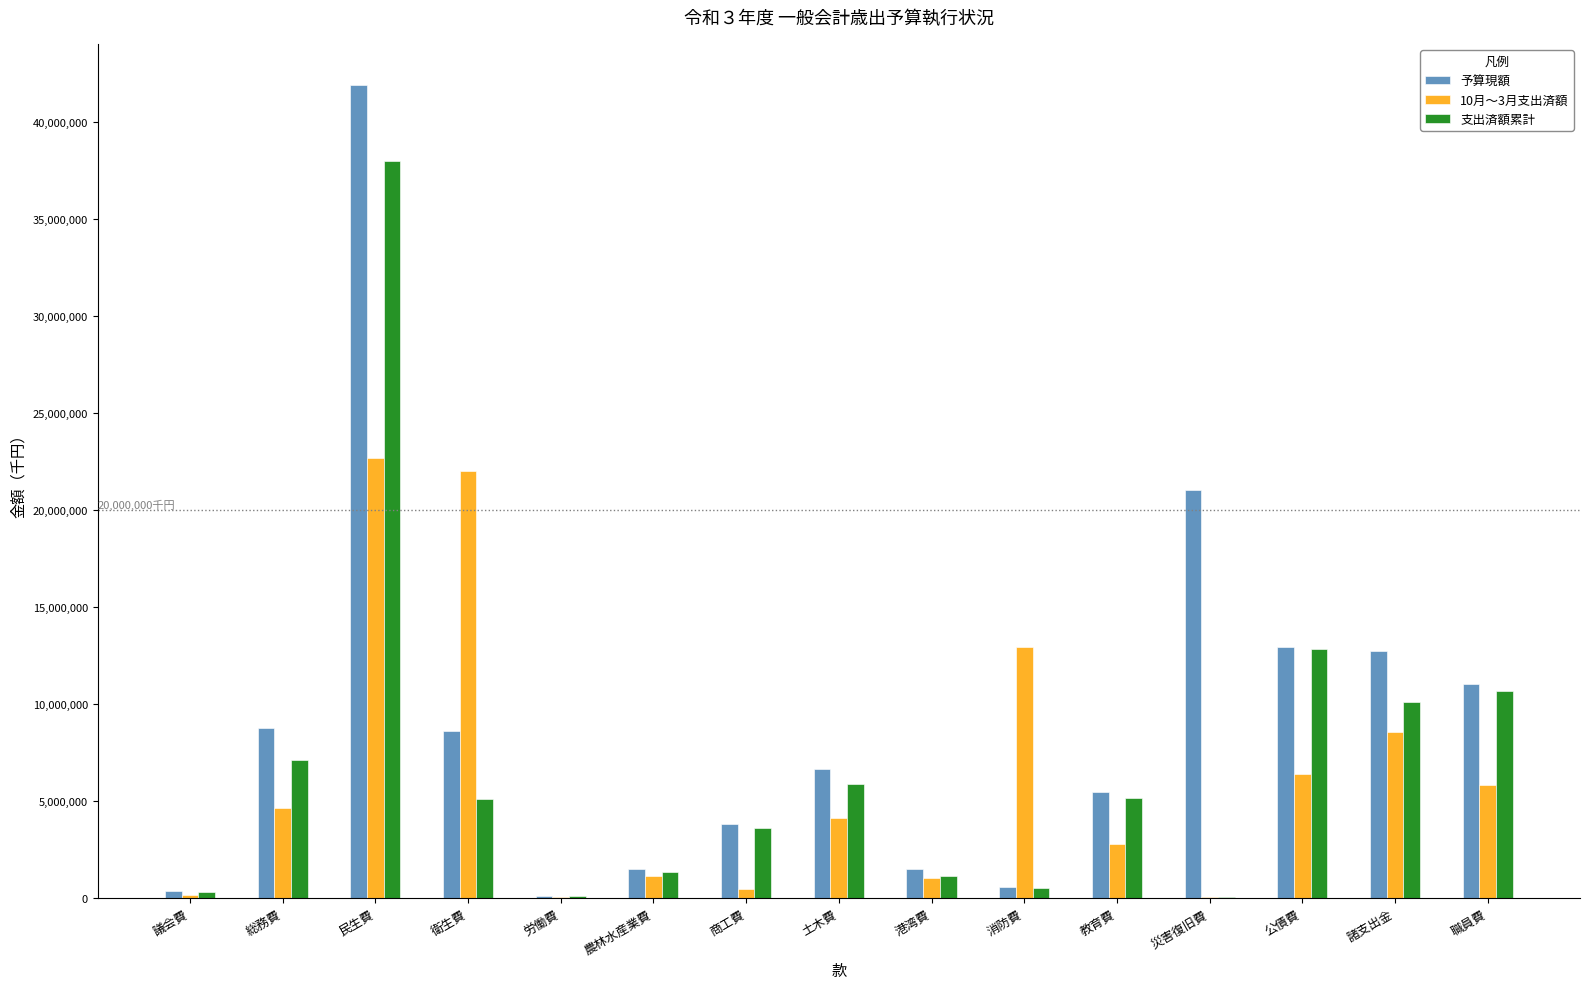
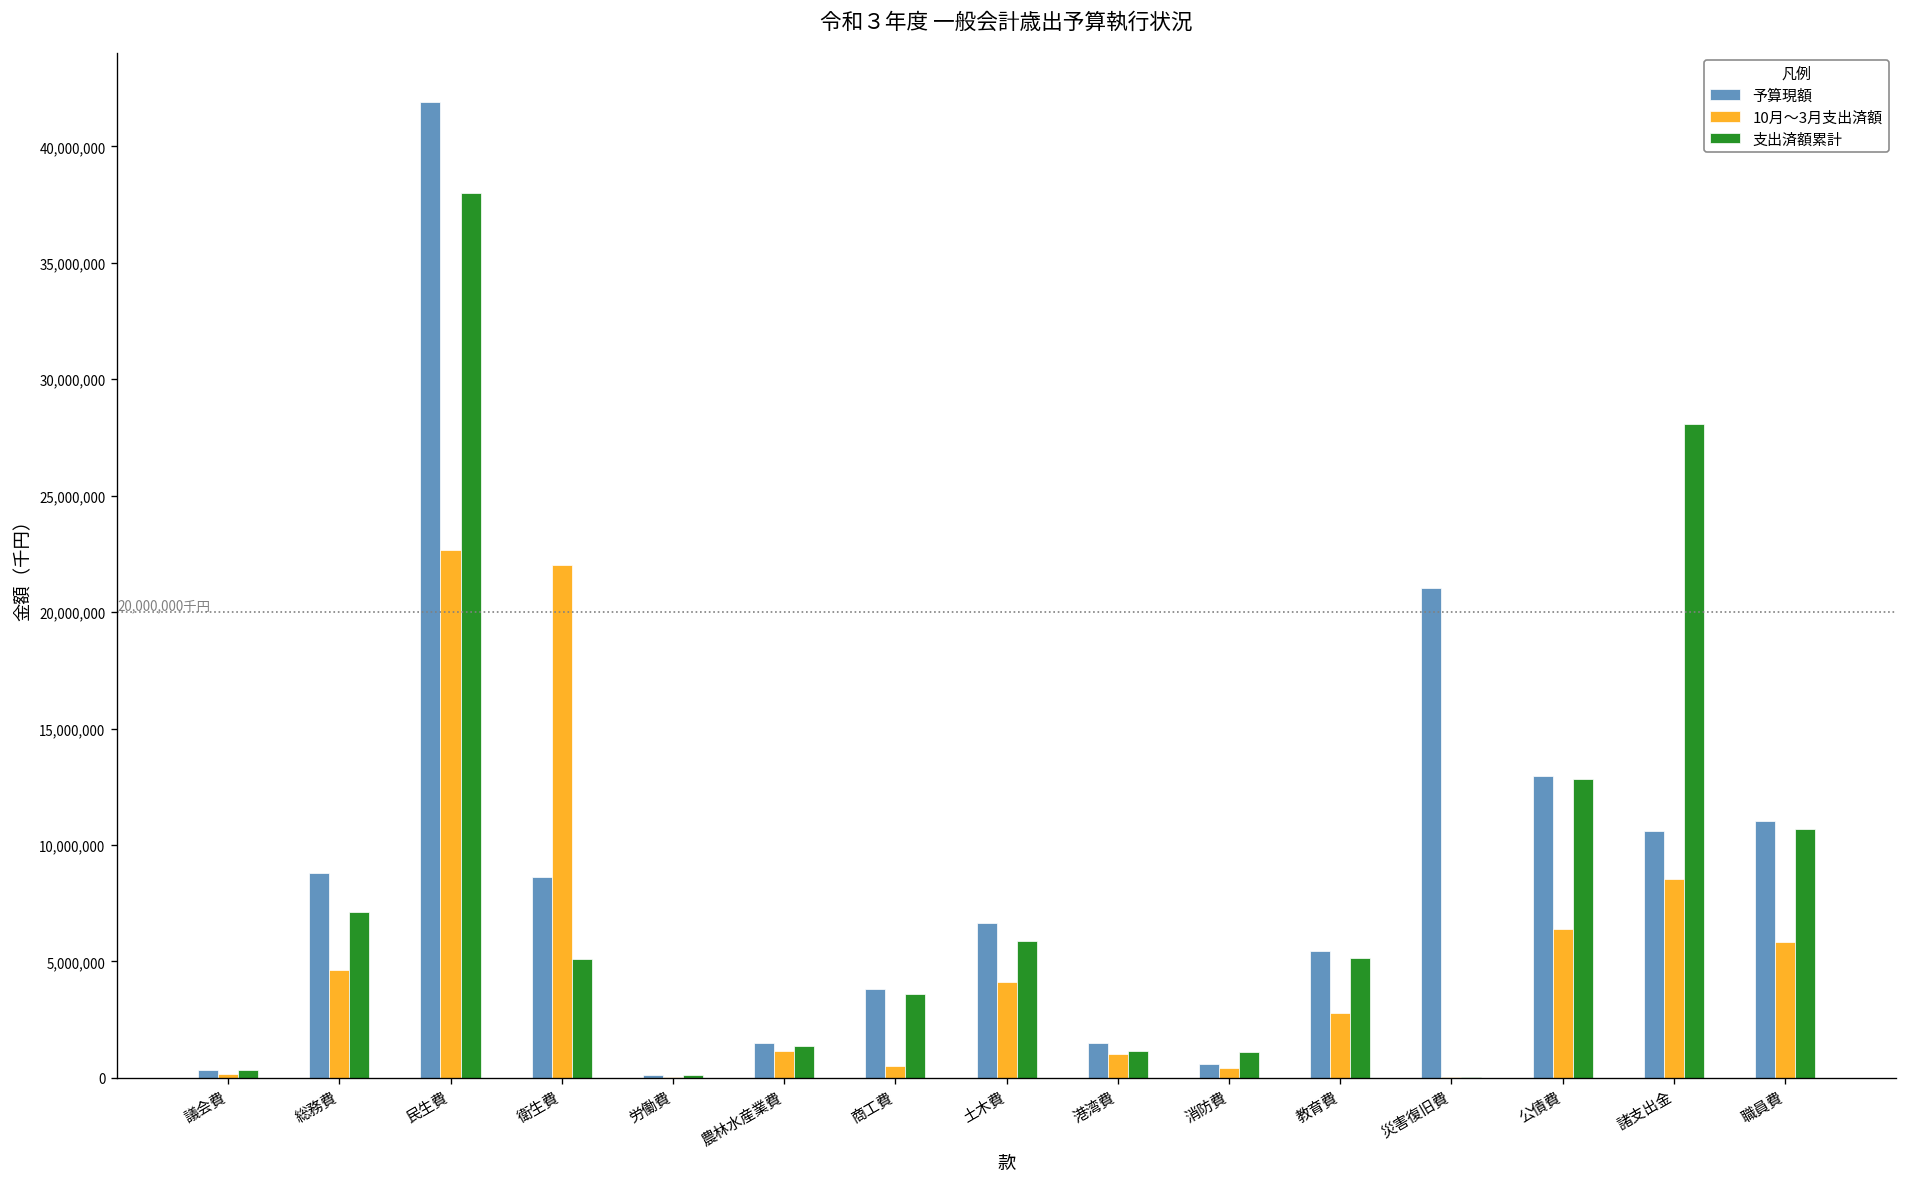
  {
    "予算現額": {
      "議会費": "300,000",
      "総務費": "8,800,000",
      "民生費": "41,900,000",
      "衛生費": "8,600,000",
      "農林水産業費": "1,500,000",
      "商工費": "3,800,000",
      "土木費": "6,600,000",
      "港湾費": "1,500,000",
      "消防費": "600,000",
      "教育費": "5,500,000",
      "災害復旧費": "21,000,000",
      "公債費": "12,900,000",
-     "諸支出金": "12,700,000",
+     "諸支出金": "10,600,000",
      "職員費": "11,000,000"
    },
    "10月～3月支出済額": {
      "議会費": "100,000",
      "総務費": "4,600,000",
      "民生費": "22,700,000",
      "衛生費": "22,000,000",
      "農林水産業費": "1,100,000",
      "商工費": "500,000",
      "土木費": "4,100,000",
      "港湾費": "1,000,000",
-     "消防費": "12,900,000",
+     "消防費": "400,000",
      "教育費": "2,800,000",
      "公債費": "6,400,000",
      "諸支出金": "8,500,000",
      "職員費": "5,800,000"
    },
    "支出済額累計": {
      "議会費": "300,000",
      "総務費": "7,100,000",
      "民生費": "38,000,000",
      "衛生費": "5,100,000",
      "農林水産業費": "1,400,000",
      "商工費": "3,600,000",
      "土木費": "5,900,000",
      "港湾費": "1,100,000",
-     "消防費": "500,000",
+     "消防費": "1,100,000",
      "教育費": "5,100,000",
      "公債費": "12,900,000",
-     "諸支出金": "10,100,000",
+     "諸支出金": "28,100,000",
      "職員費": "10,700,000"
    }
  }
